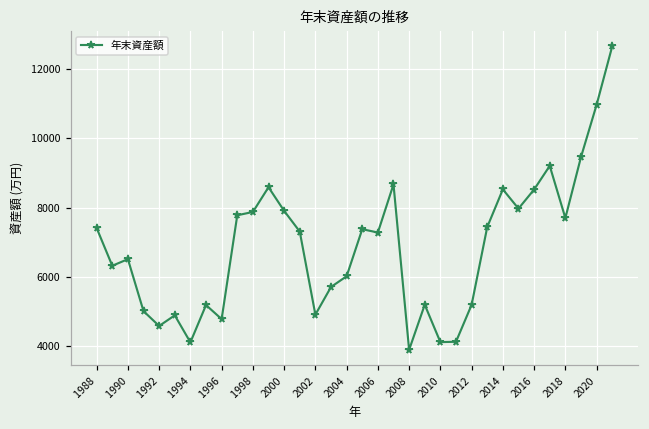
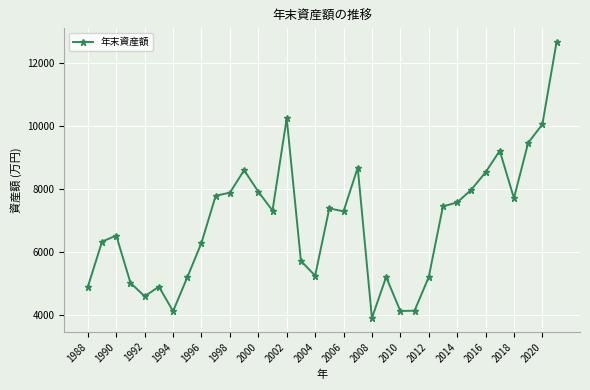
  {
-   "1988": 7400,
+   "1988": 4900,
    "1990": 6500,
    "1992": 4600,
    "1994": 4100,
-   "1996": 4800,
+   "1996": 6300,
    "1998": 7900,
    "2000": 7900,
-   "2002": 4900,
-   "2004": 6000,
+   "2002": 10200,
+   "2004": 5200,
    "2006": 7300,
    "2008": 3900,
    "2010": 4100,
    "2012": 5200,
-   "2014": 8500,
+   "2014": 7600,
    "2016": 8500,
    "2018": 7700,
-   "2020": 11000
+   "2020": 10000
  }
